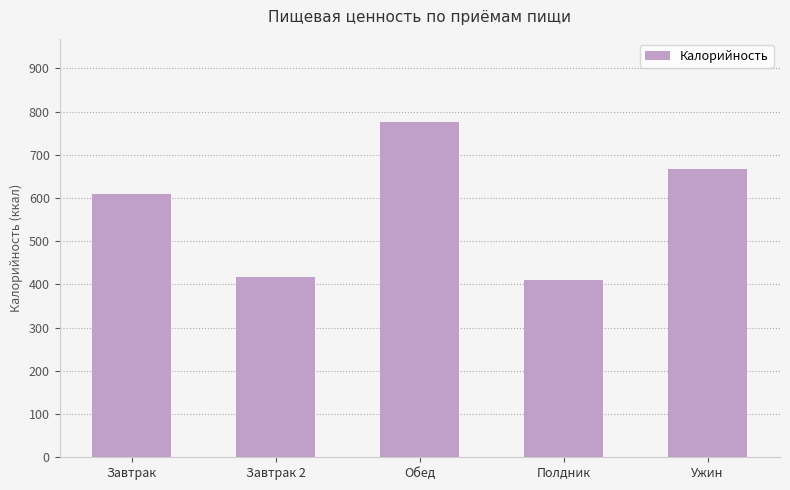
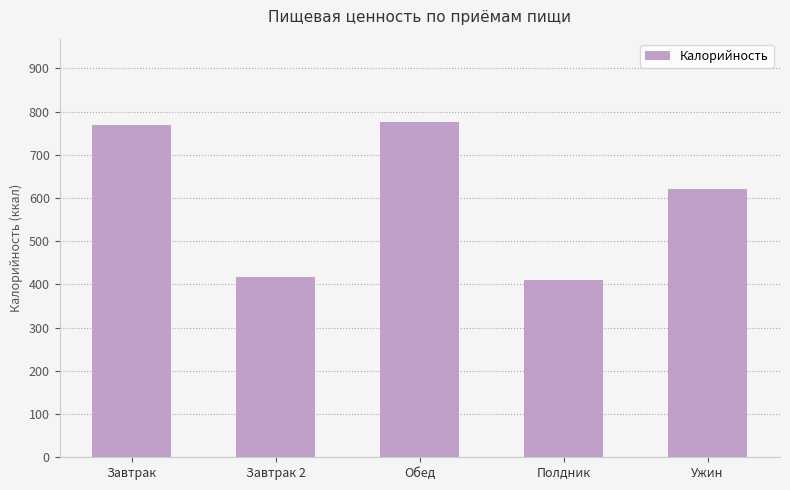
  {
-   "Завтрак": 610,
+   "Завтрак": 770,
    "Завтрак 2": 420,
    "Обед": 770,
    "Полдник": 410,
-   "Ужин": 670
+   "Ужин": 620
  }
